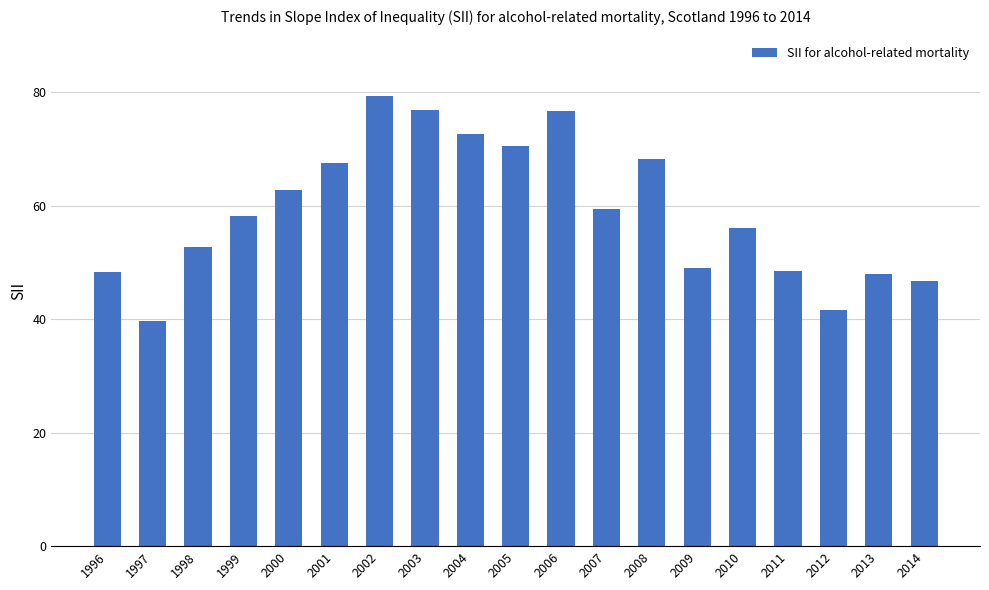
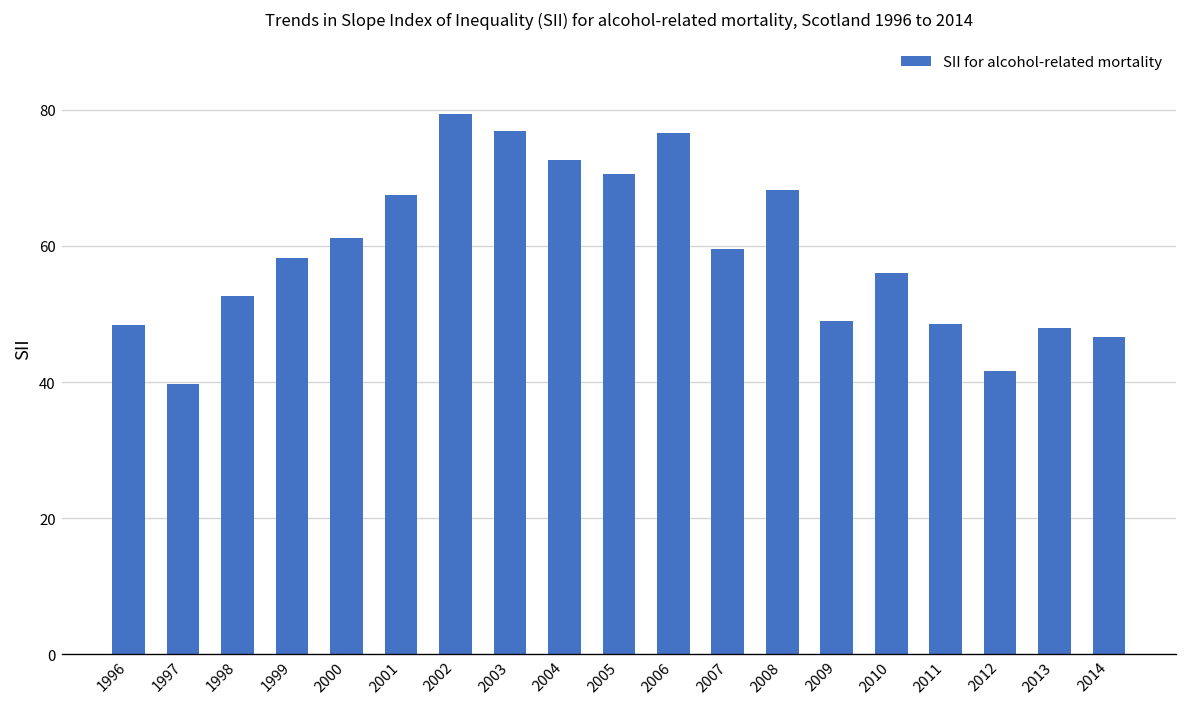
  {
    "1996": 48,
    "1997": 40,
    "1998": 53,
    "1999": 58,
-   "2000": 63,
+   "2000": 61,
    "2001": 67,
    "2002": 79,
    "2003": 77,
    "2004": 73,
    "2005": 71,
    "2006": 77,
    "2007": 59,
    "2008": 68,
    "2009": 49,
    "2010": 56,
    "2011": 49,
    "2012": 42,
    "2013": 48,
    "2014": 47
  }
